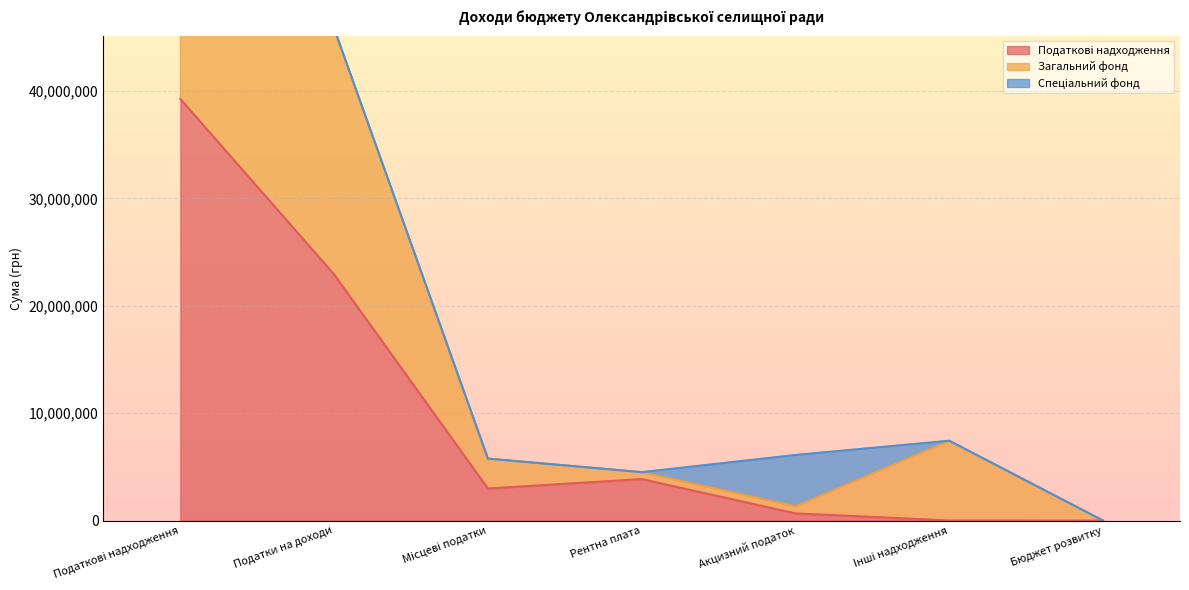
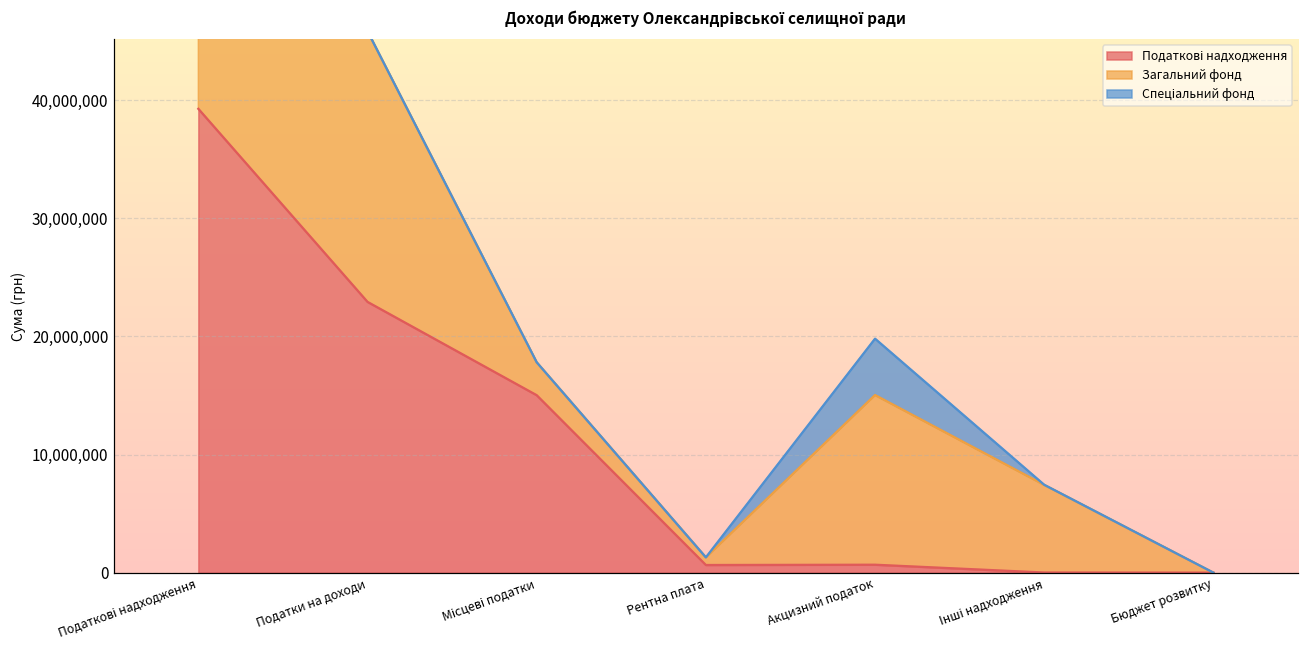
  {
    "Податкові надходження": {
      "Податкові надходження": "39,300,000",
      "Податки на доходи": "22,900,000",
-     "Місцеві податки": "3,000,000",
-     "Рентна плата": "3,900,000",
+     "Місцеві податки": "15,000,000",
+     "Рентна плата": "600,000",
      "Акцизний податок": "700,000",
      "Інші надходження": "0"
    },
    "Загальний фонд": {
-     "Акцизний податок": "700,000"
+     "Акцизний податок": "14,400,000"
    },
    "Спеціальний фонд": {
      "Акцизний податок": "4,800,000"
    }
  }
